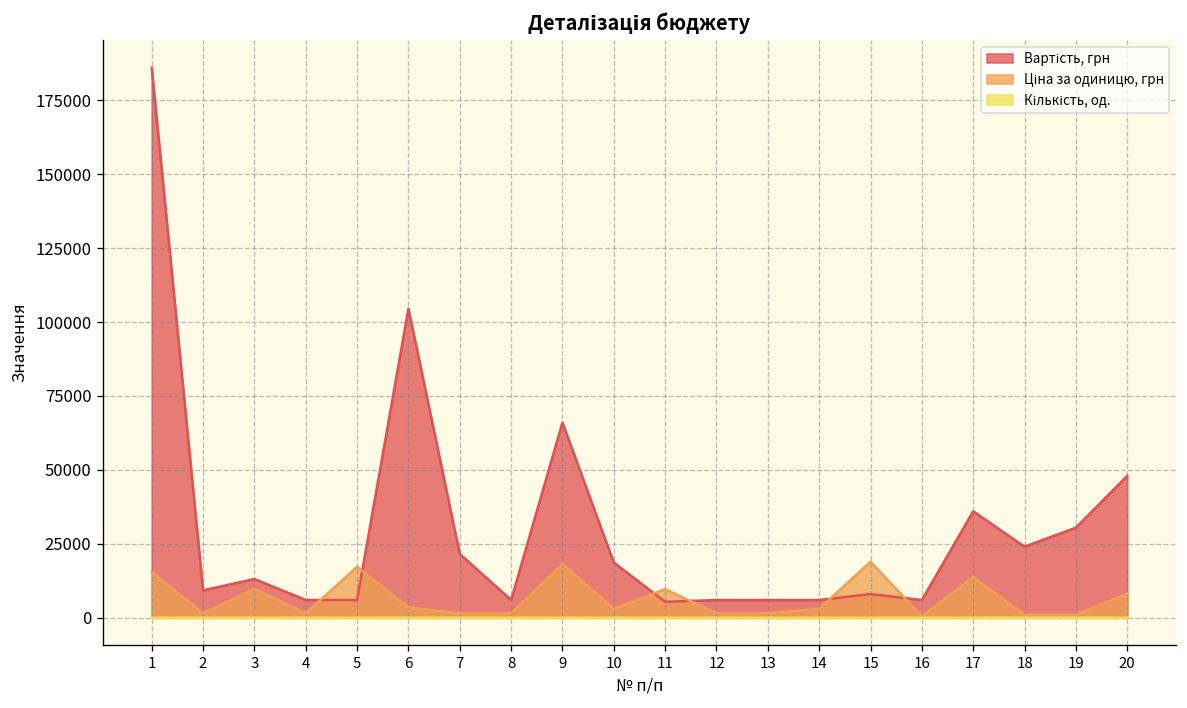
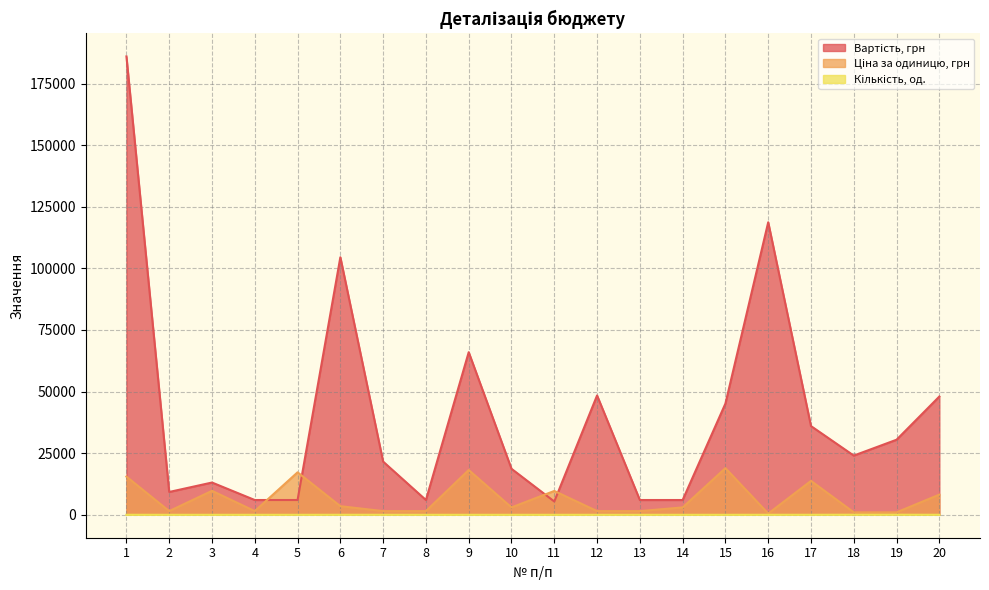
  {
    "Вартість, грн": {
      "1": 186000,
      "2": 9000,
      "3": 13000,
      "4": 6000,
      "5": 6000,
      "6": 105000,
      "7": 22000,
      "8": 6000,
      "9": 66000,
      "10": 19000,
      "11": 5000,
-     "12": 6000,
+     "12": 48000,
      "13": 6000,
      "14": 6000,
-     "15": 8000,
-     "16": 6000,
+     "15": 45000,
+     "16": 119000,
      "17": 36000,
      "18": 24000,
      "19": 30000,
      "20": 48000
    },
    "Ціна за одиницю, грн": {
      "1": 16000,
      "2": 2000,
      "3": 10000,
      "4": 2000,
      "5": 17000,
      "6": 4000,
      "7": 2000,
      "8": 2000,
      "9": 18000,
      "10": 3000,
      "11": 10000,
      "12": 2000,
      "13": 2000,
      "14": 3000,
      "15": 19000,
      "17": 14000,
      "20": 8000
    },
    "Кількість, од.": {
      "1": 0,
      "2": 0,
      "3": 0,
      "4": 0,
      "5": 0,
      "6": 0,
      "7": 0,
      "8": 0,
      "9": 0,
      "10": 0,
      "11": 0,
      "12": 0,
      "13": 0,
      "14": 0,
      "15": 0,
      "17": 0,
      "20": 0
    }
  }
